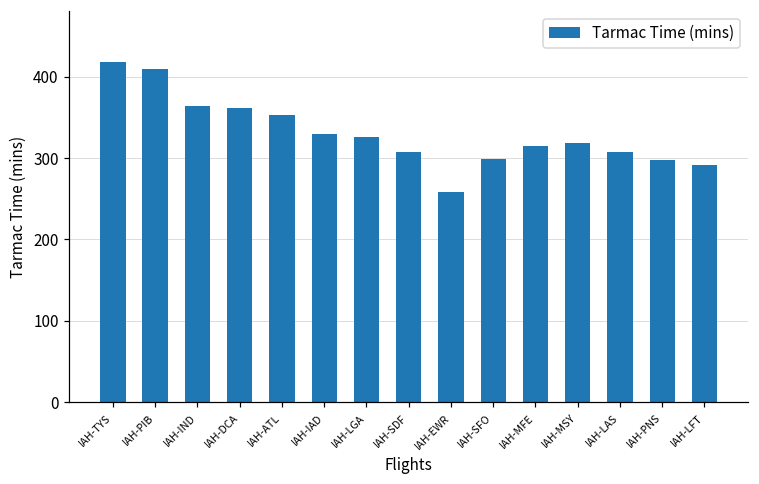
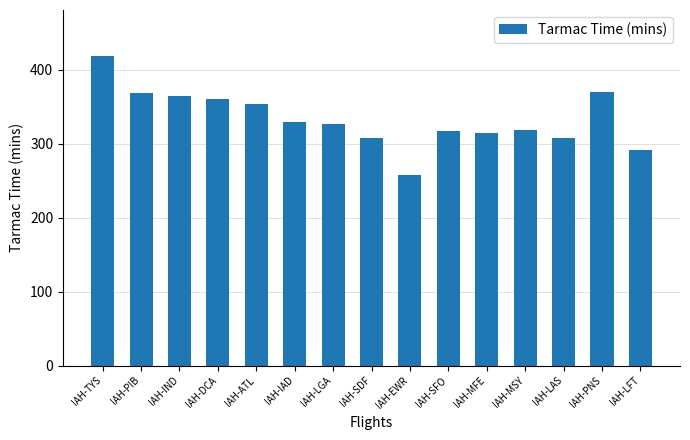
  {
    "IAH-TYS": 420,
-   "IAH-PIB": 410,
+   "IAH-PIB": 370,
    "IAH-IND": 360,
    "IAH-DCA": 360,
    "IAH-ATL": 350,
    "IAH-IAD": 330,
    "IAH-LGA": 330,
    "IAH-SDF": 310,
    "IAH-EWR": 260,
-   "IAH-SFO": 300,
+   "IAH-SFO": 320,
    "IAH-MFE": 320,
    "IAH-MSY": 320,
    "IAH-LAS": 310,
-   "IAH-PNS": 300,
+   "IAH-PNS": 370,
    "IAH-LFT": 290
  }
